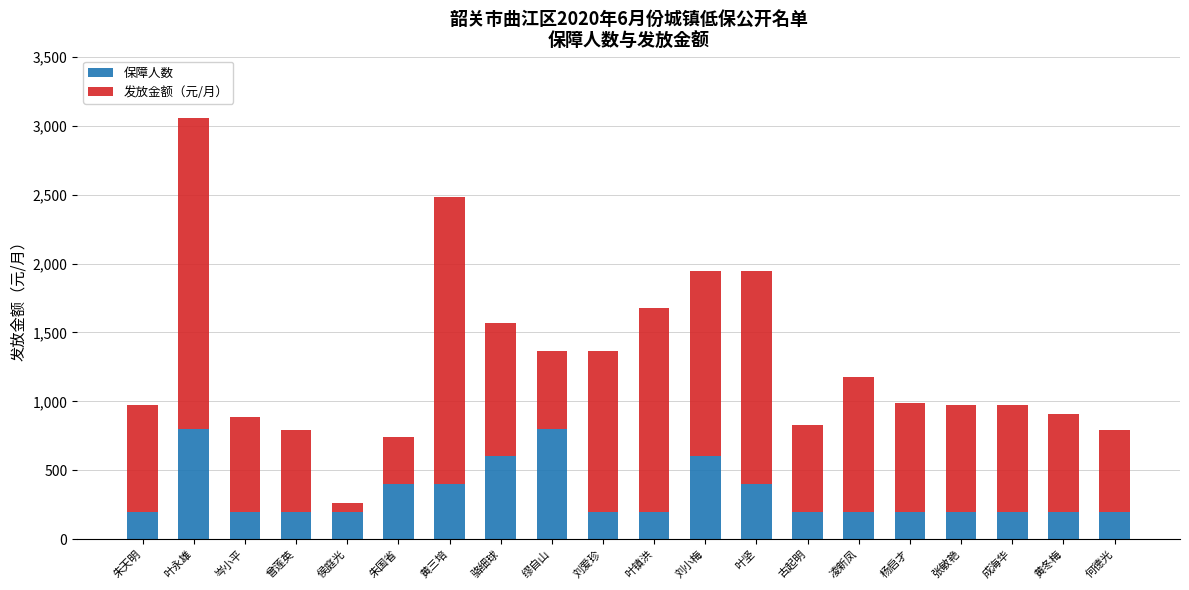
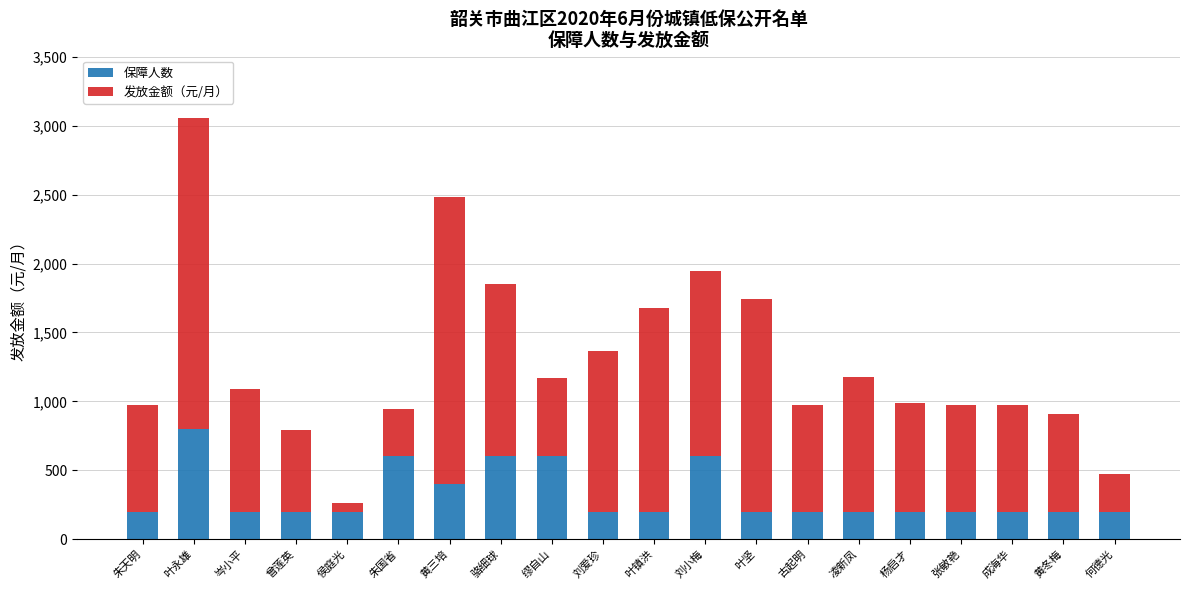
  {
    "保障人数": {
      "朱天明": "200",
      "叶永雄": "800",
      "岑小平": "200",
      "曾莲英": "200",
      "侯庭光": "200",
-     "朱国省": "400",
+     "朱国省": "600",
      "黄三培": "400",
      "骆细球": "600",
-     "缪自山": "800",
+     "缪自山": "600",
      "刘爱珍": "200",
      "叶镇洪": "200",
      "刘小梅": "600",
-     "叶坚": "400",
+     "叶坚": "200",
      "古起明": "200",
      "凌新凤": "200",
      "杨启才": "200",
      "张敏艳": "200",
      "成海华": "200",
      "黄冬梅": "200",
      "何德光": "200"
    },
    "发放金额（元/月）": {
      "朱天明": "770",
      "叶永雄": "2,250",
-     "岑小平": "690",
+     "岑小平": "890",
      "曾莲英": "590",
      "侯庭光": "60",
      "朱国省": "340",
      "黄三培": "2,090",
-     "骆细球": "970",
+     "骆细球": "1,250",
      "缪自山": "570",
      "刘爱珍": "1,160",
      "叶镇洪": "1,480",
      "刘小梅": "1,340",
      "叶坚": "1,540",
-     "古起明": "630",
+     "古起明": "770",
      "凌新凤": "980",
      "杨启才": "790",
      "张敏艳": "770",
      "成海华": "770",
      "黄冬梅": "710",
-     "何德光": "590"
+     "何德光": "270"
    }
  }
